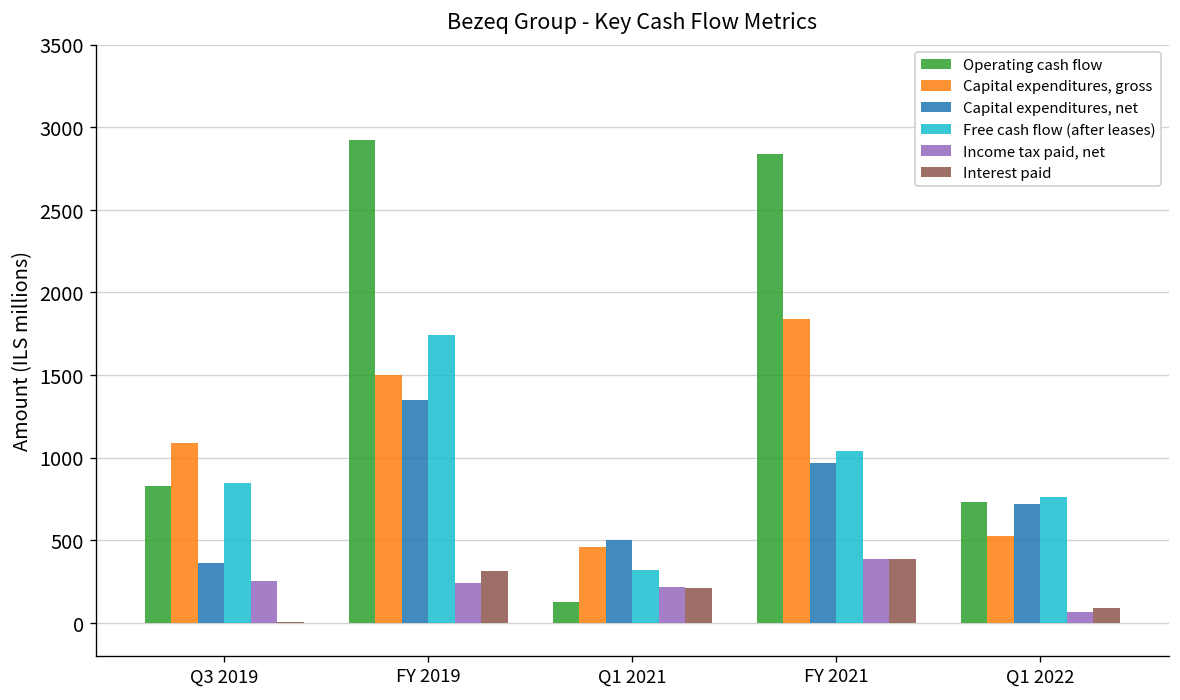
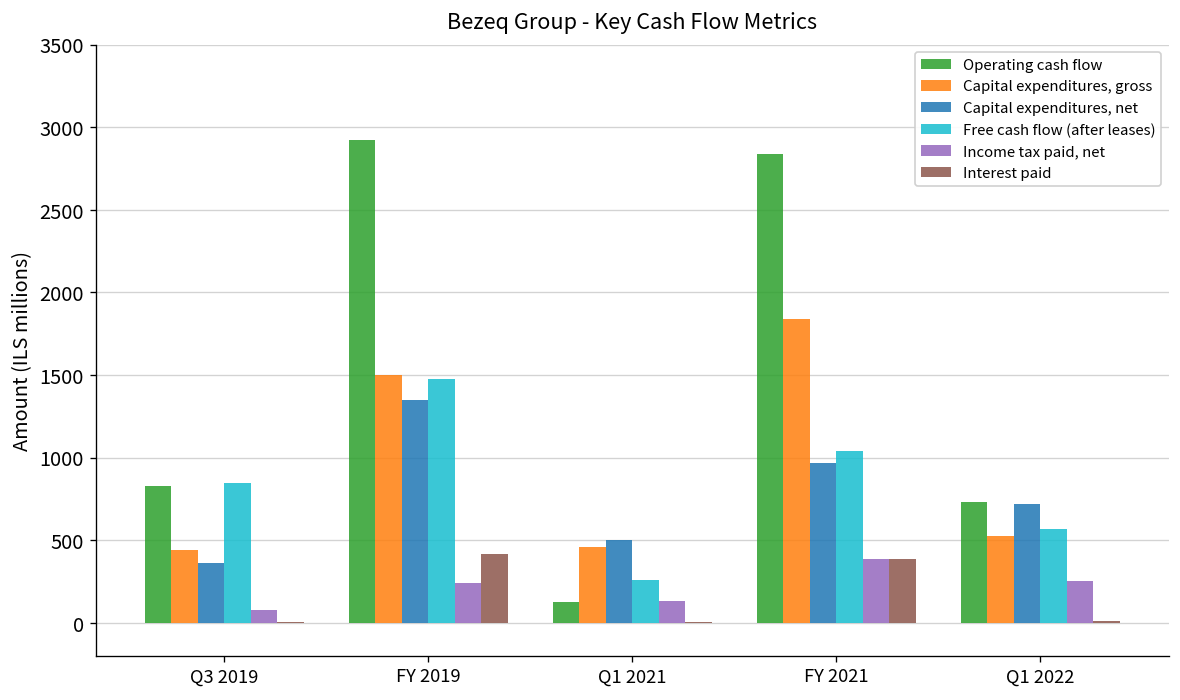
  {
    "Operating cash flow": {
      "Q3 2019": 830,
      "FY 2019": 2920,
      "Q1 2021": 130,
      "FY 2021": 2840,
      "Q1 2022": 730
    },
    "Capital expenditures, gross": {
-     "Q3 2019": 1090,
+     "Q3 2019": 440,
      "FY 2019": 1500,
      "Q1 2021": 460,
      "FY 2021": 1840,
      "Q1 2022": 520
    },
    "Capital expenditures, net": {
      "Q3 2019": 370,
      "FY 2019": 1350,
      "Q1 2021": 500,
      "FY 2021": 970,
      "Q1 2022": 720
    },
    "Free cash flow (after leases)": {
      "Q3 2019": 850,
-     "FY 2019": 1740,
-     "Q1 2021": 320,
+     "FY 2019": 1480,
+     "Q1 2021": 260,
      "FY 2021": 1040,
-     "Q1 2022": 760
+     "Q1 2022": 570
    },
    "Income tax paid, net": {
-     "Q3 2019": 250,
+     "Q3 2019": 80,
      "FY 2019": 240,
-     "Q1 2021": 220,
+     "Q1 2021": 140,
      "FY 2021": 390,
-     "Q1 2022": 70
+     "Q1 2022": 250
    },
    "Interest paid": {
-     "FY 2019": 310,
-     "Q1 2021": 210,
+     "FY 2019": 420,
+     "Q1 2021": 10,
      "FY 2021": 380,
-     "Q1 2022": 90
+     "Q1 2022": 10
    }
  }
